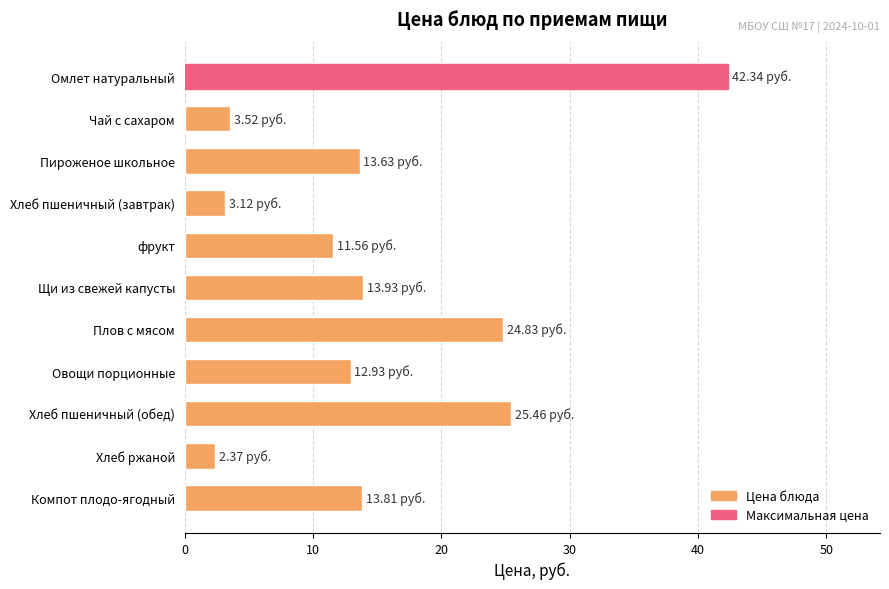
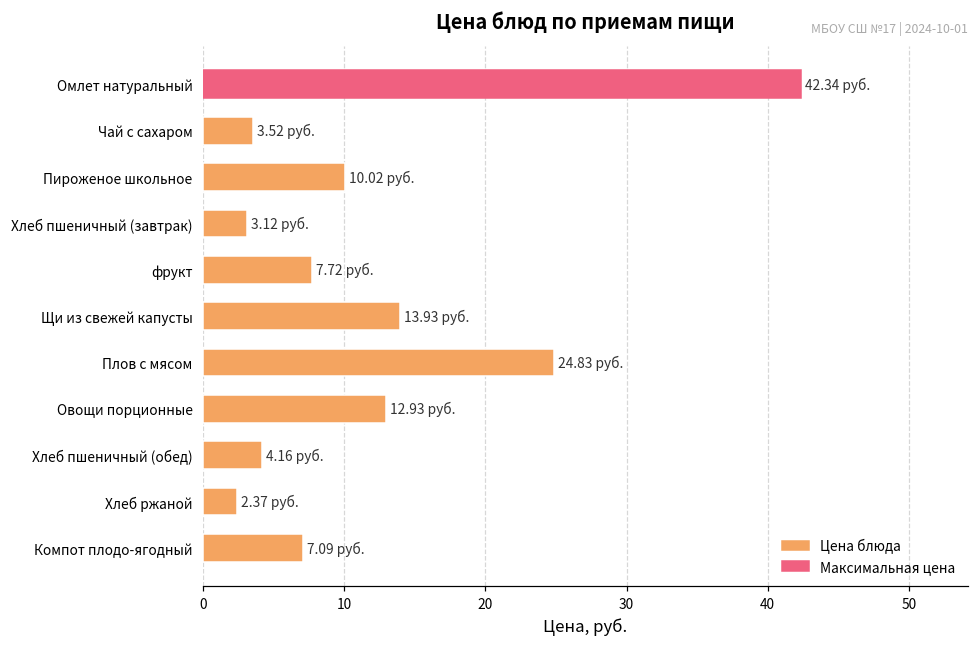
  {
    "Омлет натуральный": 42.34,
    "Чай с сахаром": 3.52,
-   "Пироженое школьное": 13.63,
+   "Пироженое школьное": 10.02,
    "Хлеб пшеничный (завтрак)": 3.12,
-   "фрукт": 11.56,
+   "фрукт": 7.72,
    "Щи из свежей капусты": 13.93,
    "Плов с мясом": 24.83,
    "Овощи порционные": 12.93,
-   "Хлеб пшеничный (обед)": 25.46,
+   "Хлеб пшеничный (обед)": 4.16,
    "Хлеб ржаной": 2.37,
-   "Компот плодо-ягодный": 13.81
+   "Компот плодо-ягодный": 7.09
  }
